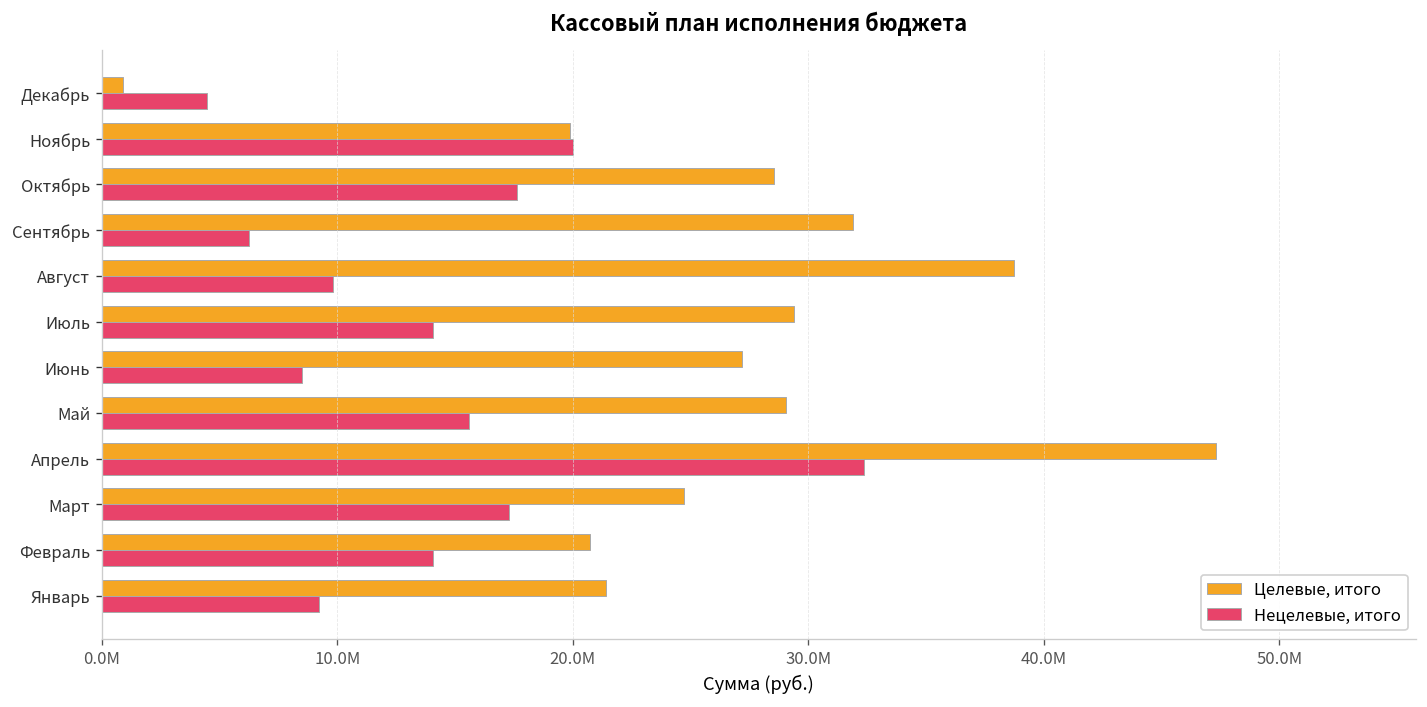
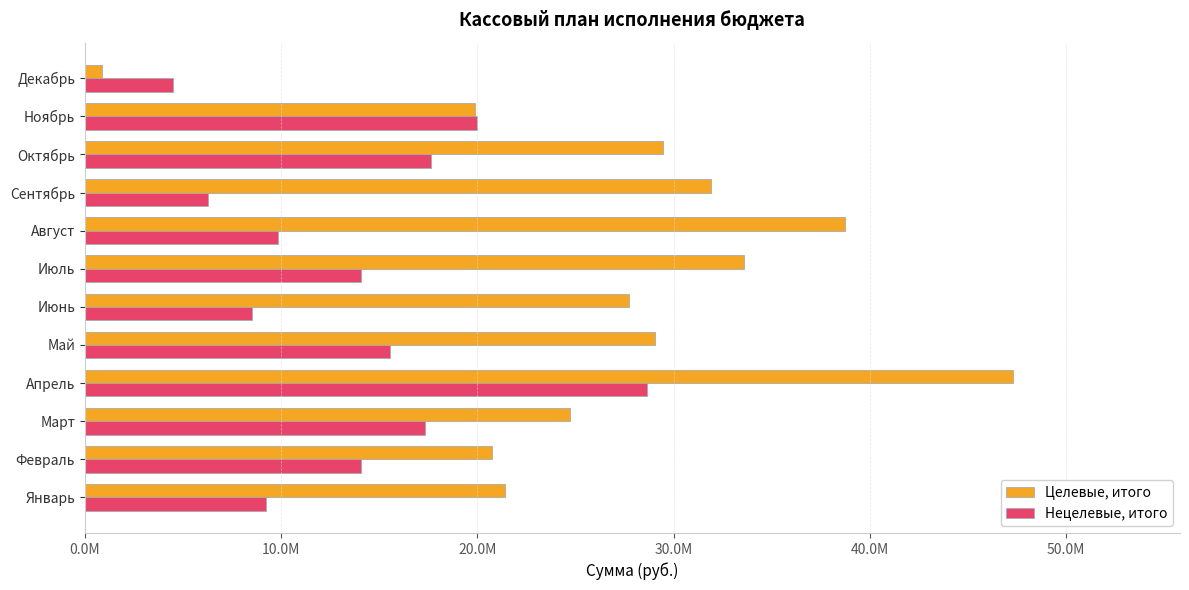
  {
    "Целевые, итого": {
      "Декабрь": 900000,
      "Ноябрь": 19900000,
-     "Октябрь": 28500000,
+     "Октябрь": 29400000,
      "Сентябрь": 31900000,
      "Август": 38800000,
-     "Июль": 29400000,
-     "Июнь": 27200000,
+     "Июль": 33600000,
+     "Июнь": 27700000,
      "Май": 29000000,
      "Апрель": 47300000,
      "Март": 24700000,
      "Февраль": 20700000,
      "Январь": 21400000
    },
    "Нецелевые, итого": {
      "Декабрь": 4500000,
      "Ноябрь": 20000000,
      "Октябрь": 17600000,
      "Сентябрь": 6300000,
      "Август": 9800000,
      "Июль": 14000000,
      "Июнь": 8500000,
      "Май": 15600000,
-     "Апрель": 32400000,
+     "Апрель": 28600000,
      "Март": 17300000,
      "Февраль": 14100000,
      "Январь": 9200000
    }
  }
